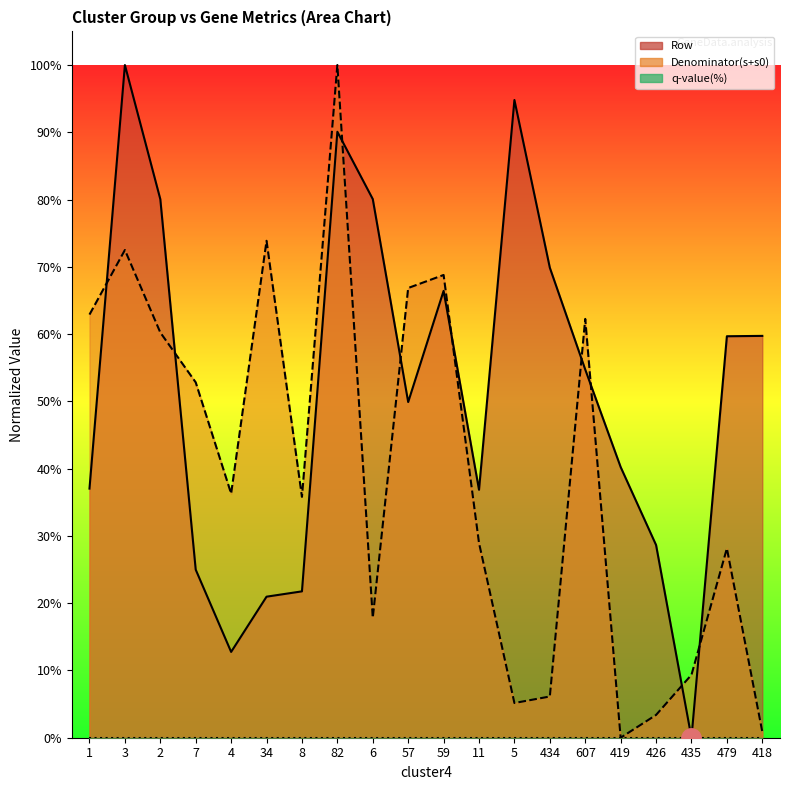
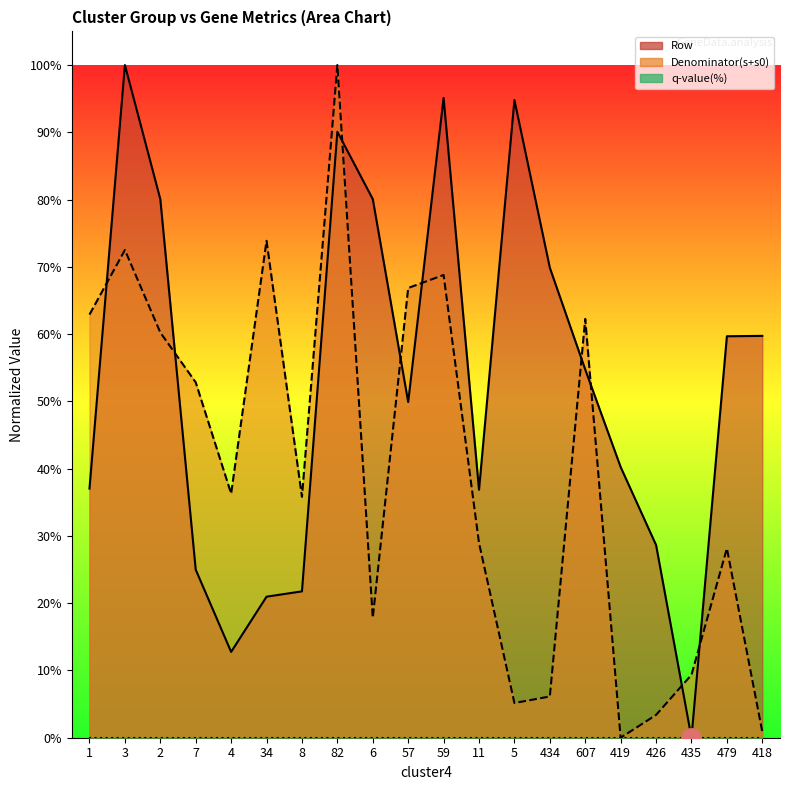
  {
    "Row": {
      "1": "37%",
      "3": "100%",
      "2": "80%",
      "7": "25%",
      "4": "13%",
      "34": "21%",
      "8": "22%",
      "82": "90%",
      "6": "80%",
      "57": "50%",
-     "59": "66%",
+     "59": "95%",
      "11": "37%",
      "5": "95%",
      "434": "70%",
      "607": "55%",
      "419": "40%",
      "426": "29%",
      "479": "60%",
      "418": "60%"
    },
    "Denominator(s+s0)": {
      "1": "63%",
      "3": "72%",
      "2": "60%",
      "7": "53%",
      "4": "36%",
      "34": "74%",
      "8": "36%",
      "82": "100%",
      "6": "18%",
      "57": "67%",
      "59": "69%",
      "11": "29%",
      "5": "5%",
      "434": "6%",
      "607": "62%",
      "426": "3%",
      "435": "9%",
      "479": "28%",
      "418": "1%"
    },
    "q-value(%)": {
      "1": "0%",
      "3": "0%",
      "2": "0%",
      "7": "0%",
      "4": "0%",
      "34": "0%",
      "8": "0%",
      "82": "0%",
      "6": "0%",
      "57": "0%",
      "59": "0%",
      "11": "0%",
      "5": "0%",
      "434": "0%",
      "607": "0%",
      "426": "0%",
      "479": "0%",
      "418": "0%"
    }
  }
